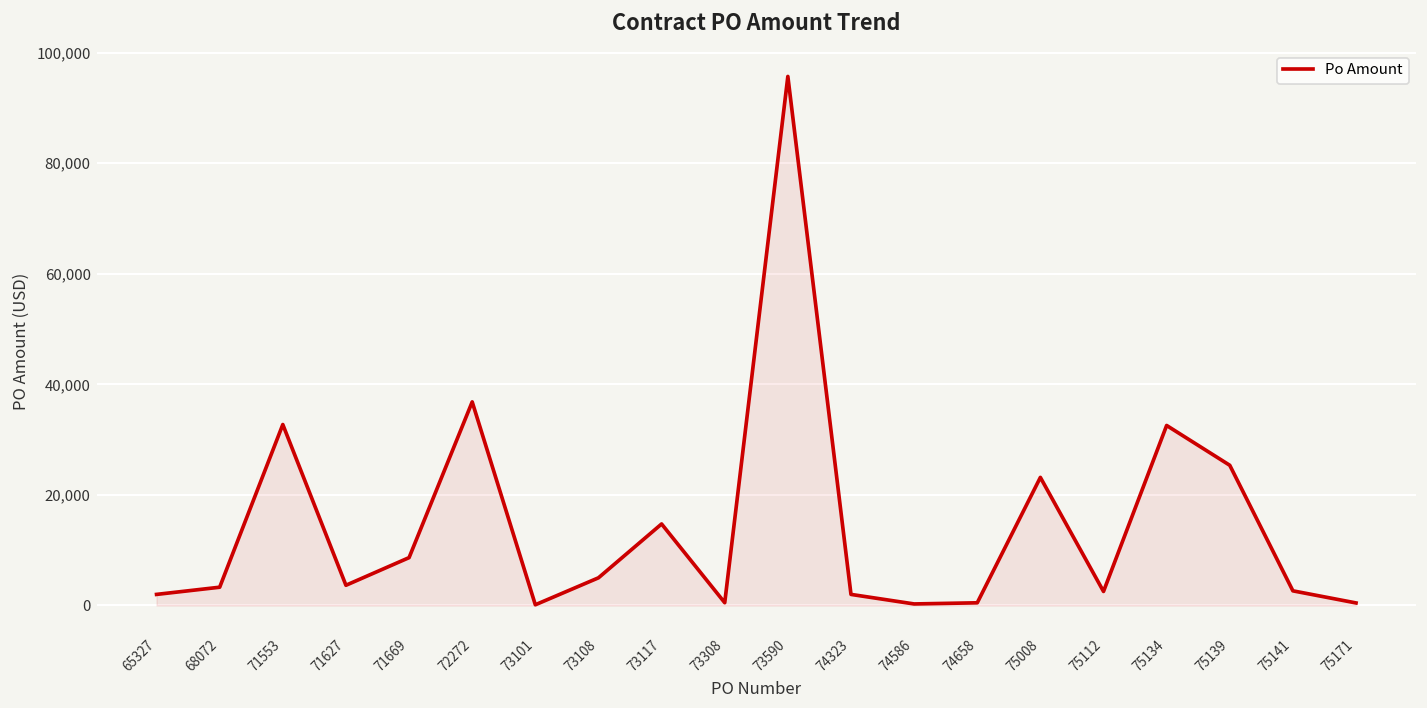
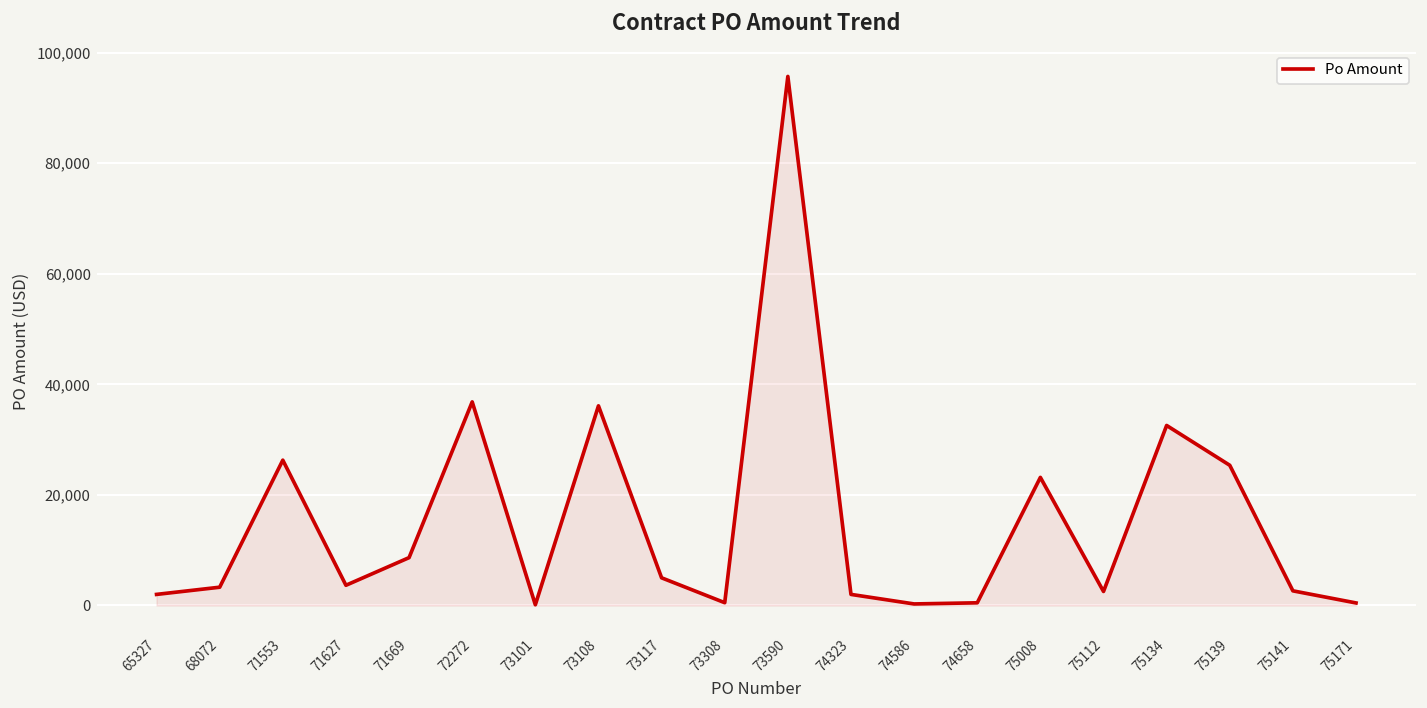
  {
    "65327": "2,000",
    "68072": "3,000",
-   "71553": "33,000",
+   "71553": "26,000",
    "71627": "4,000",
    "71669": "9,000",
    "72272": "37,000",
    "73101": "0",
-   "73108": "5,000",
-   "73117": "15,000",
+   "73108": "36,000",
+   "73117": "5,000",
    "73308": "1,000",
    "73590": "96,000",
    "74323": "2,000",
    "74586": "0",
    "74658": "0",
    "75008": "23,000",
    "75112": "3,000",
    "75134": "33,000",
    "75139": "25,000",
    "75141": "3,000",
    "75171": "0"
  }
